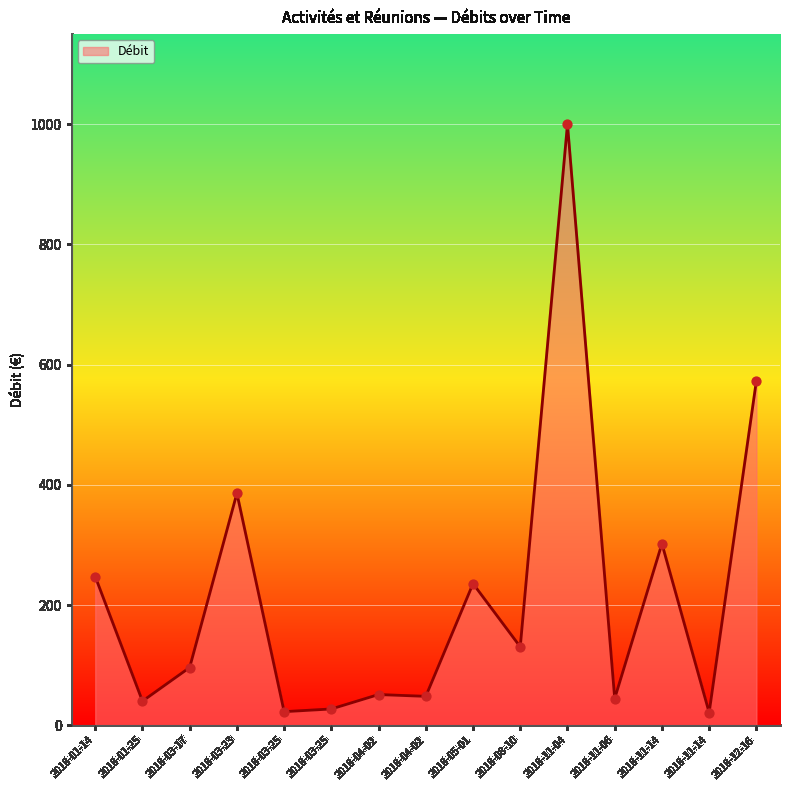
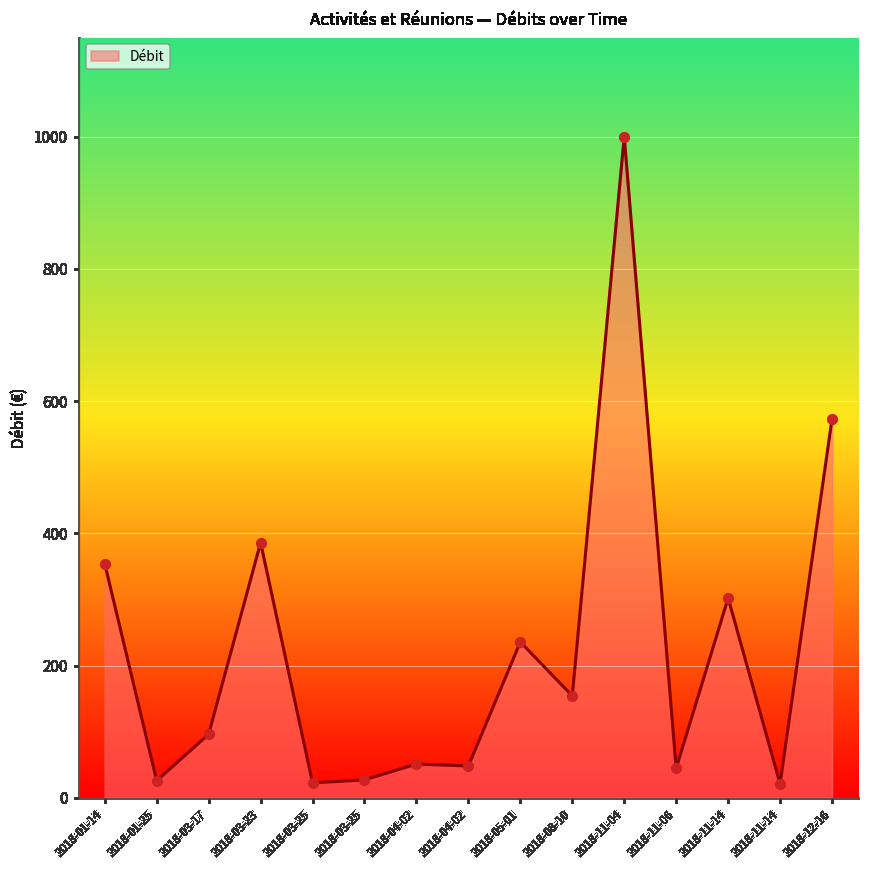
  {
-   "2018-01-14": 250,
-   "2018-01-25": 40,
+   "2018-01-14": 350,
+   "2018-01-25": 30,
    "2018-03-17": 100,
    "2018-03-23": 390,
    "2018-05-01": 240,
-   "2018-08-10": 130,
+   "2018-08-10": 150,
    "2018-11-04": 1000,
    "2018-11-06": 40,
    "2018-12-16": 570
  }
